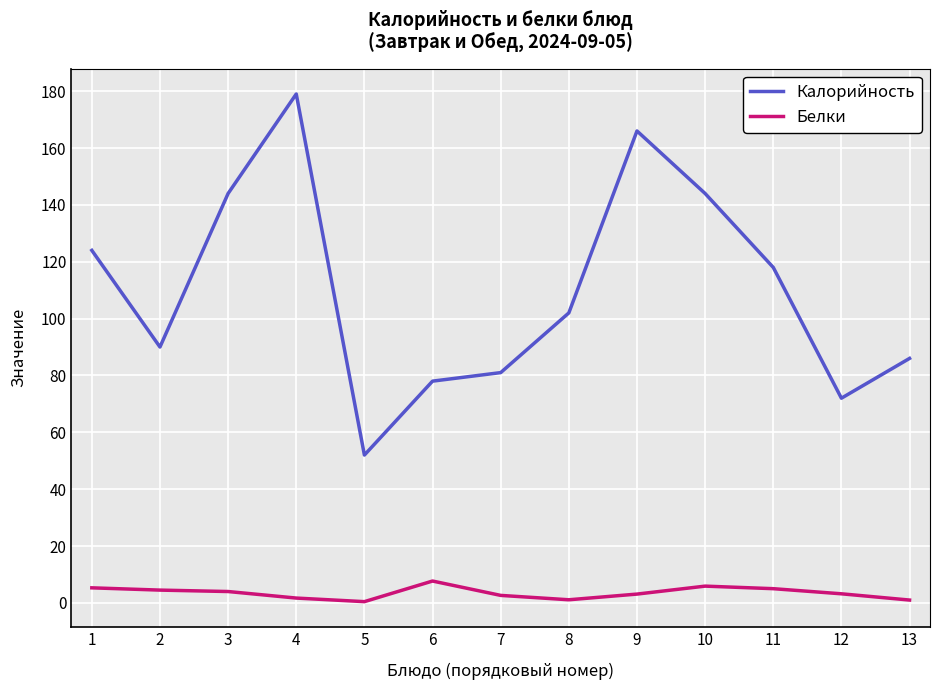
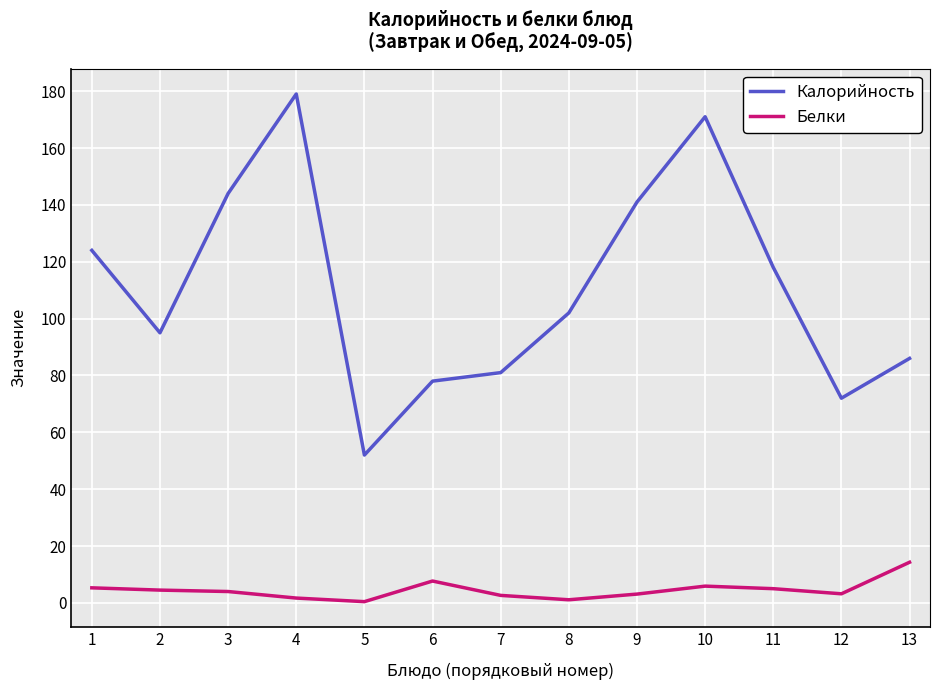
  {
    "Калорийность": {
      "1": 124,
-     "2": 90,
+     "2": 95,
      "3": 144,
      "4": 179,
      "5": 52,
      "6": 78,
      "7": 81,
      "8": 102,
-     "9": 166,
-     "10": 144,
+     "9": 141,
+     "10": 171,
      "11": 118,
      "12": 72,
      "13": 86
    },
    "Белки": {
      "1": 5,
      "2": 5,
      "3": 4,
      "4": 2,
      "5": 0,
      "6": 8,
      "7": 3,
      "8": 1,
      "9": 3,
      "10": 6,
      "11": 5,
      "12": 3,
-     "13": 1
+     "13": 14
    }
  }
